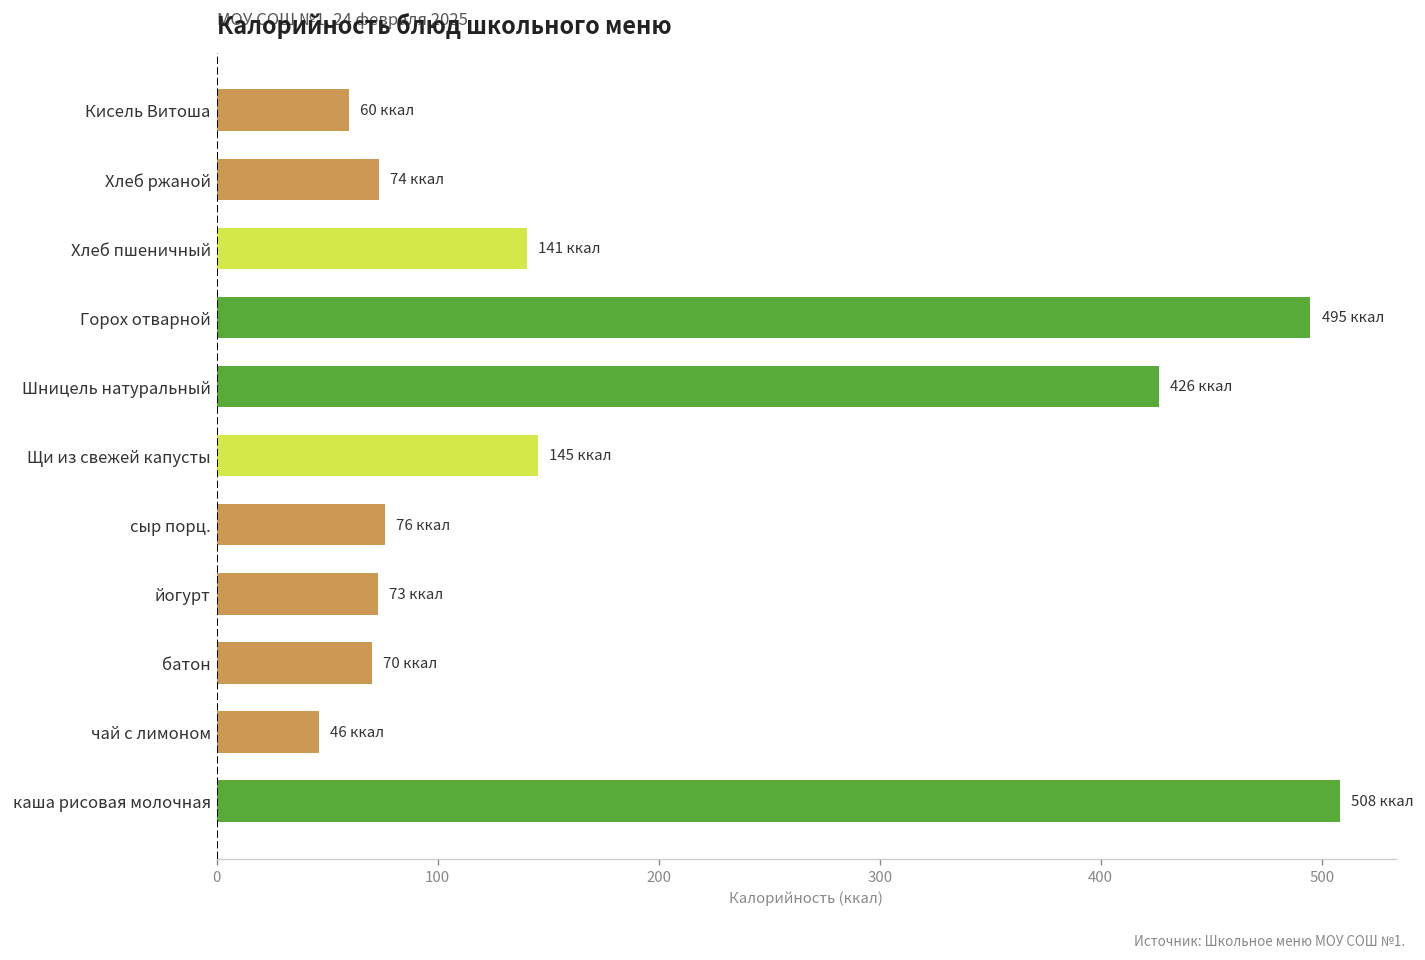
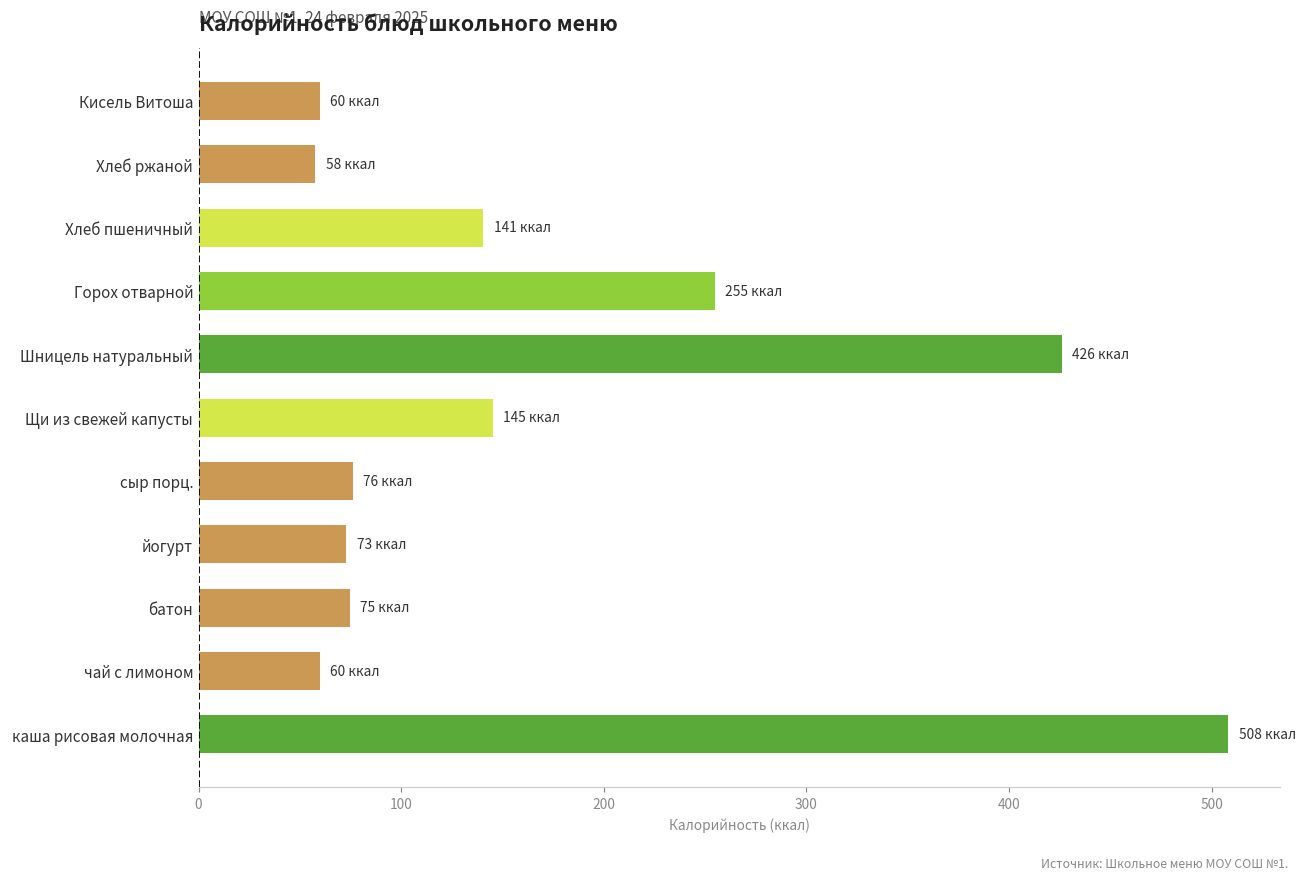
  {
    "Кисель Витоша": 60,
-   "Хлеб ржаной": 74,
+   "Хлеб ржаной": 58,
    "Хлеб пшеничный": 141,
-   "Горох отварной": 495,
+   "Горох отварной": 255,
    "Шницель натуральный": 426,
    "Щи из свежей капусты": 145,
    "сыр порц.": 76,
    "йогурт": 73,
-   "батон": 70,
-   "чай с лимоном": 46,
+   "батон": 75,
+   "чай с лимоном": 60,
    "каша рисовая молочная": 508
  }
